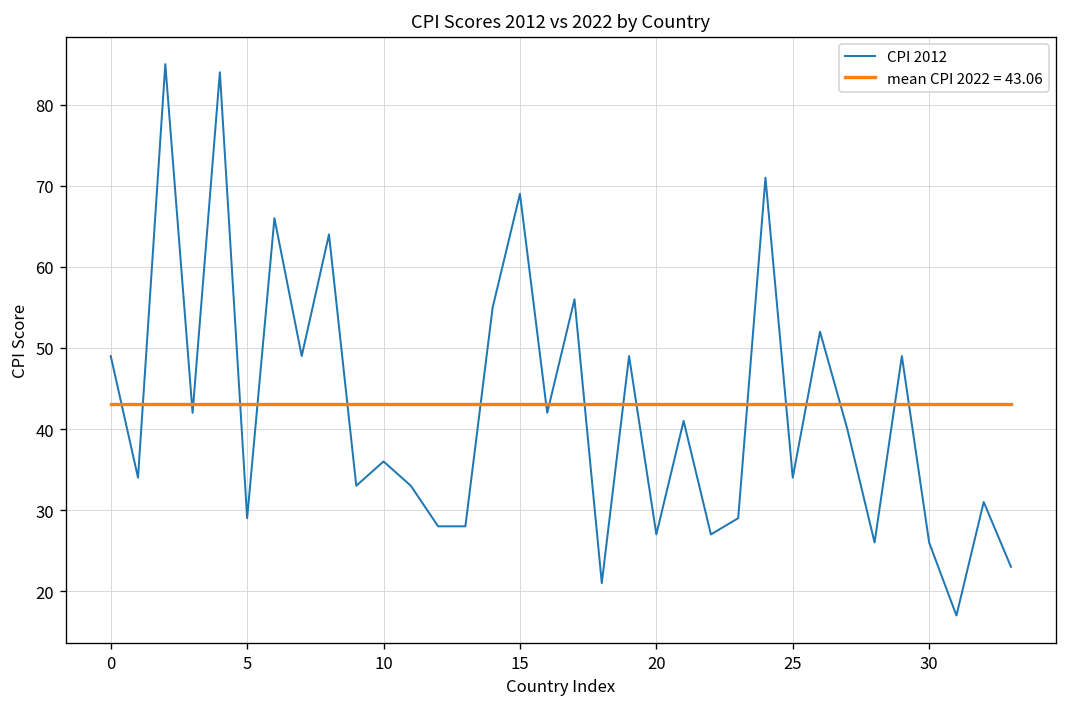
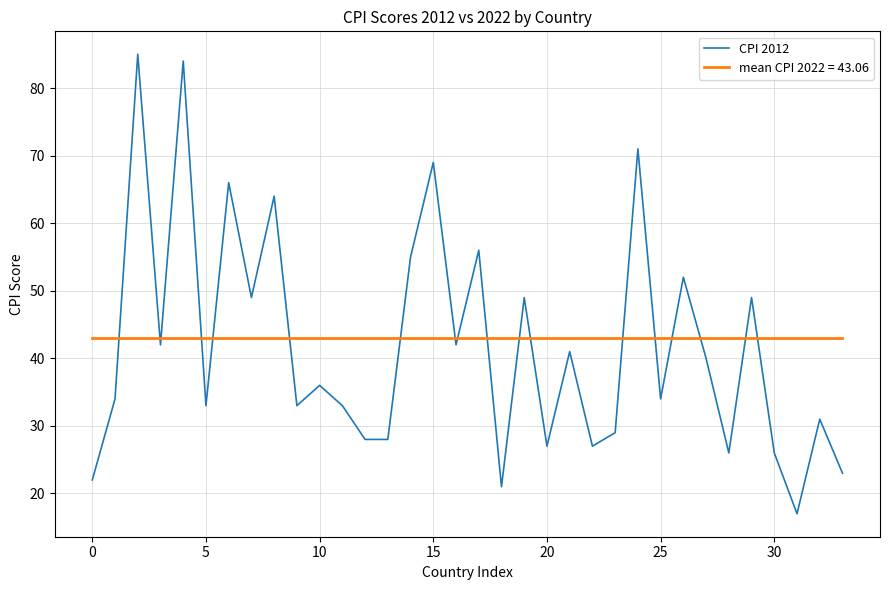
  {
    "CPI 2012": {
-     "0": 49,
-     "5": 29,
+     "0": 22,
+     "5": 33,
      "10": 36,
      "15": 69,
      "20": 27,
      "25": 34,
      "30": 26
    },
    "mean CPI 2022 = 43.06": {
      "0": 43,
      "5": 43,
      "10": 43,
      "15": 43,
      "20": 43,
      "25": 43,
      "30": 43
    }
  }
